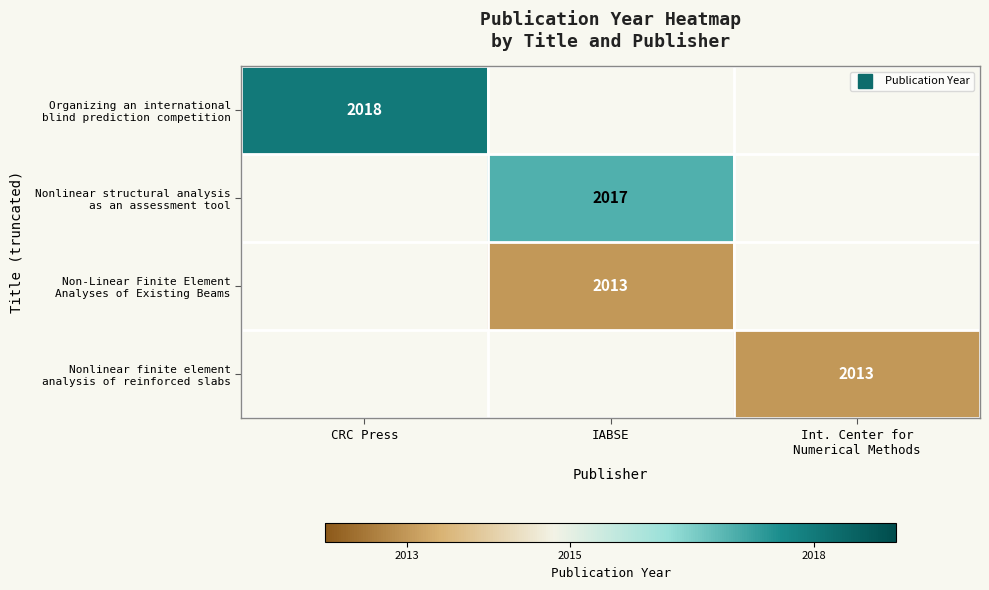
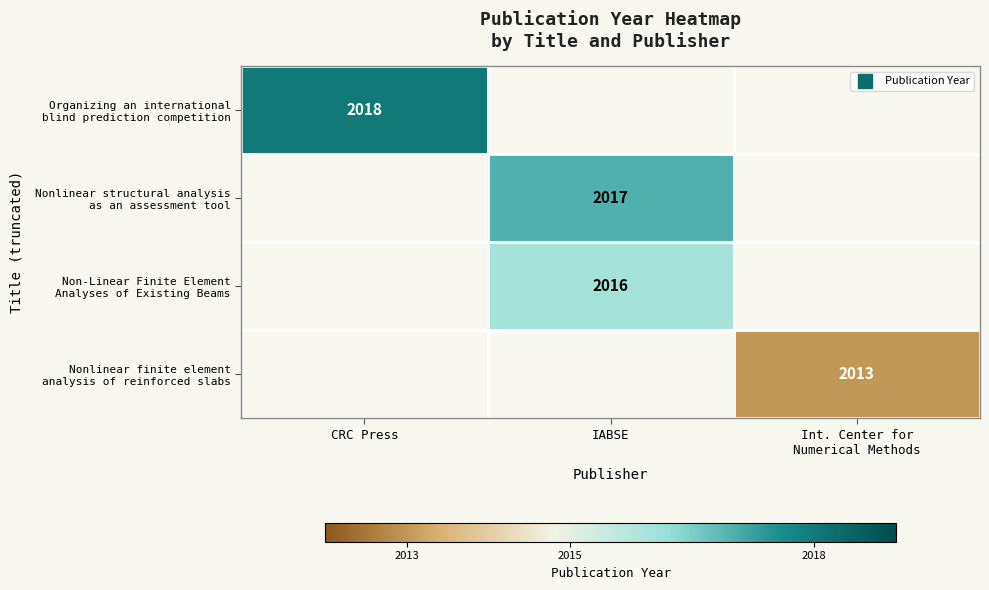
  {
    "Organizing an international blind prediction competition": {
      "CRC Press": 2018
    },
    "Nonlinear structural analysis as an assessment tool": {
      "IABSE": 2017
    },
    "Non-Linear Finite Element Analyses of Existing Beams": {
-     "IABSE": 2013
+     "IABSE": 2016
    },
    "Nonlinear finite element analysis of reinforced slabs": {
      "Int. Center for Numerical Methods": 2013
    }
  }
